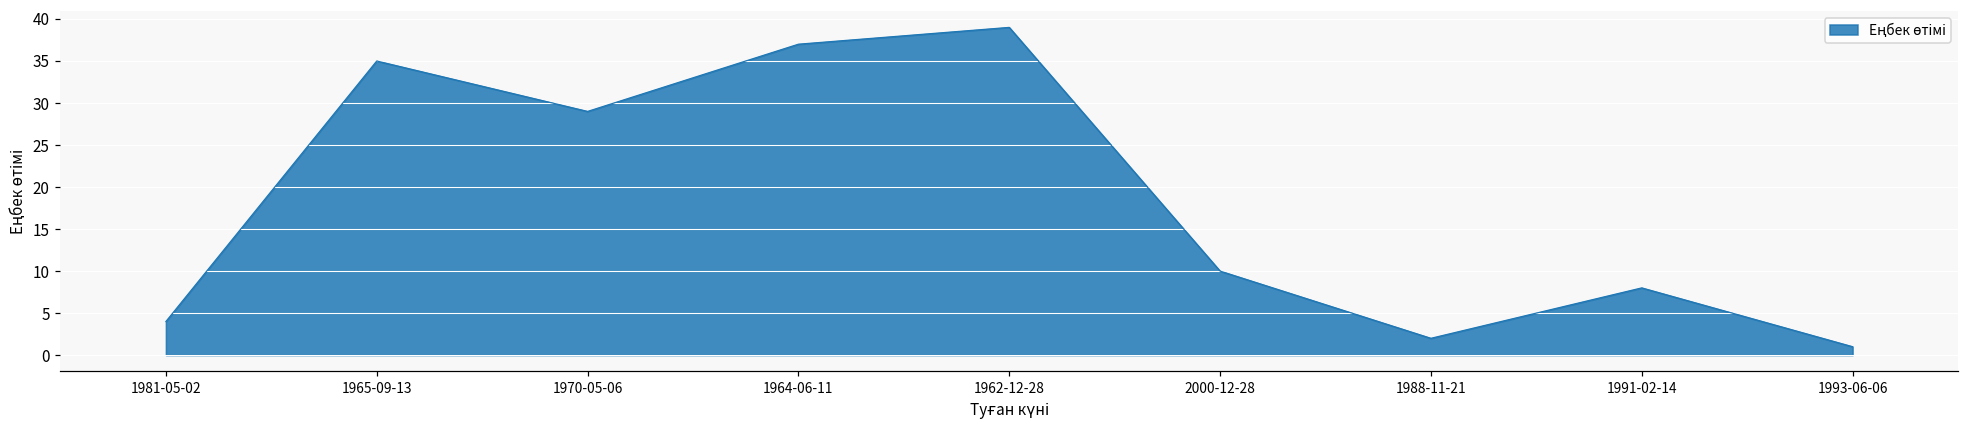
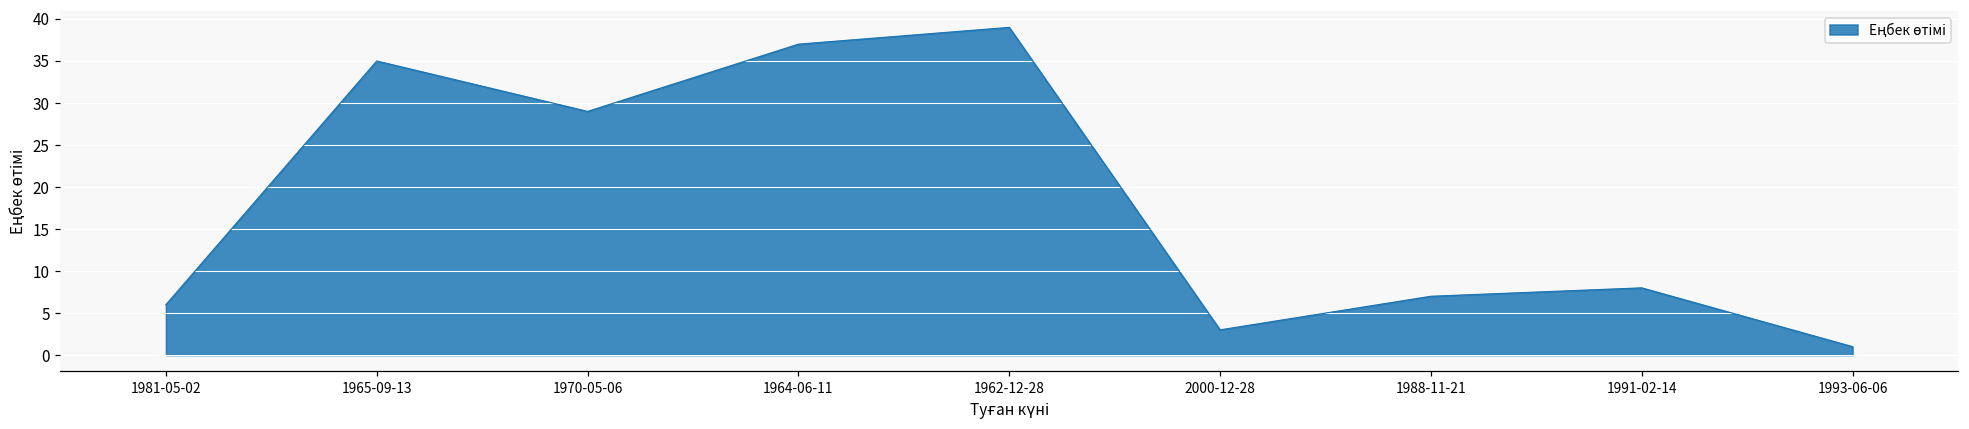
  {
-   "1981-05-02": 4,
+   "1981-05-02": 6,
    "1965-09-13": 35,
    "1970-05-06": 29,
    "1964-06-11": 37,
    "1962-12-28": 39,
-   "2000-12-28": 10,
-   "1988-11-21": 2,
+   "2000-12-28": 3,
+   "1988-11-21": 7,
    "1991-02-14": 8,
    "1993-06-06": 1
  }
